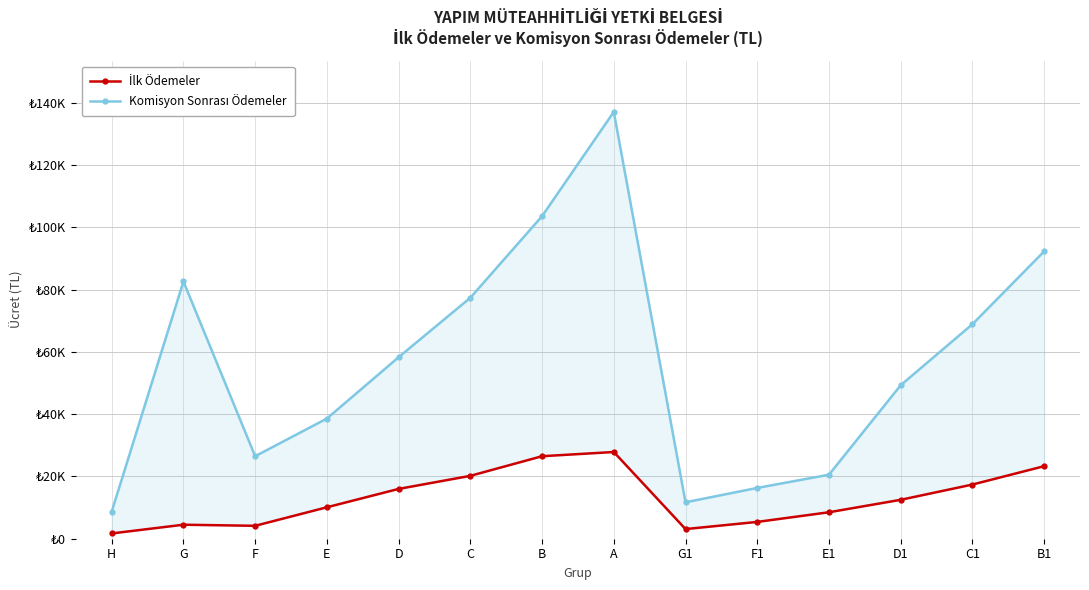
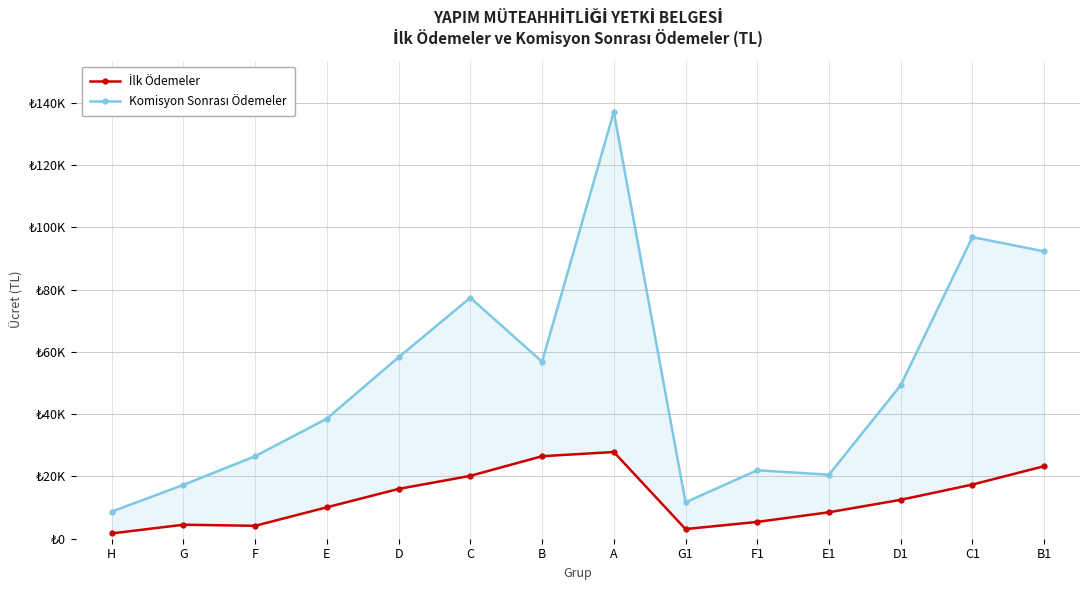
  {
    "İlk Ödemeler": {
      "H": "₺2000",
      "G": "₺5000",
      "F": "₺4000",
      "E": "₺10000",
      "D": "₺16000",
      "C": "₺20000",
      "B": "₺27000",
      "A": "₺28000",
      "G1": "₺3000",
      "F1": "₺5000",
      "E1": "₺9000",
      "D1": "₺13000",
      "C1": "₺17000",
      "B1": "₺23000"
    },
    "Komisyon Sonrası Ödemeler": {
      "H": "₺9000",
-     "G": "₺83000",
+     "G": "₺17000",
      "F": "₺27000",
      "E": "₺39000",
      "D": "₺58000",
      "C": "₺77000",
-     "B": "₺104000",
+     "B": "₺57000",
      "A": "₺137000",
      "G1": "₺12000",
-     "F1": "₺16000",
+     "F1": "₺22000",
      "E1": "₺21000",
      "D1": "₺49000",
-     "C1": "₺69000",
+     "C1": "₺97000",
      "B1": "₺92000"
    }
  }
